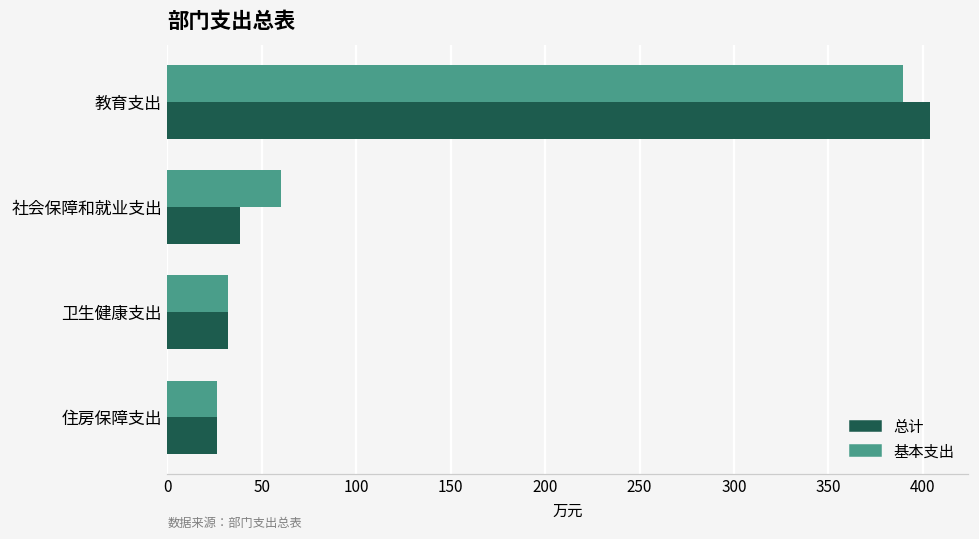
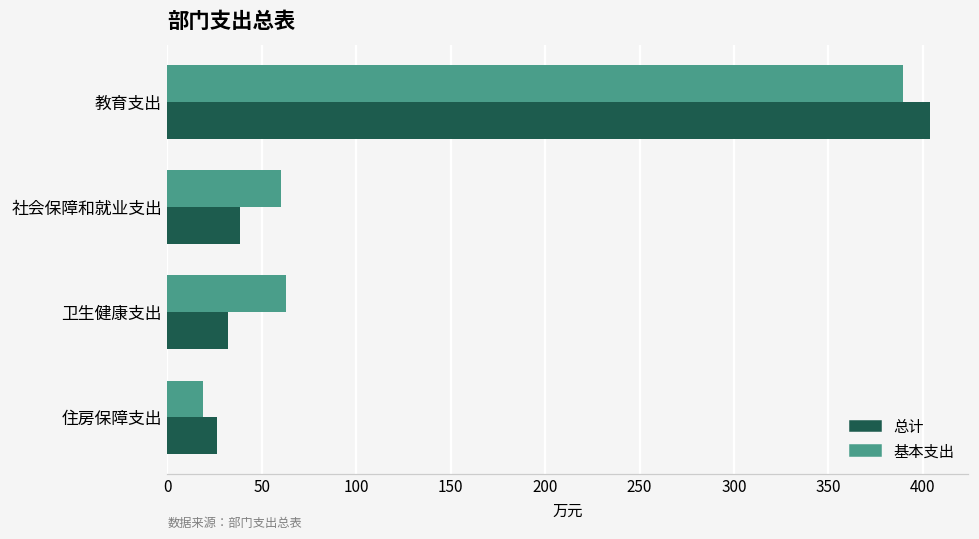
  {
    "总计": {
      "教育支出": 404,
      "社会保障和就业支出": 39,
      "卫生健康支出": 32,
      "住房保障支出": 26
    },
    "基本支出": {
      "教育支出": 390,
      "社会保障和就业支出": 60,
-     "卫生健康支出": 32,
-     "住房保障支出": 26
+     "卫生健康支出": 63,
+     "住房保障支出": 19
    }
  }
